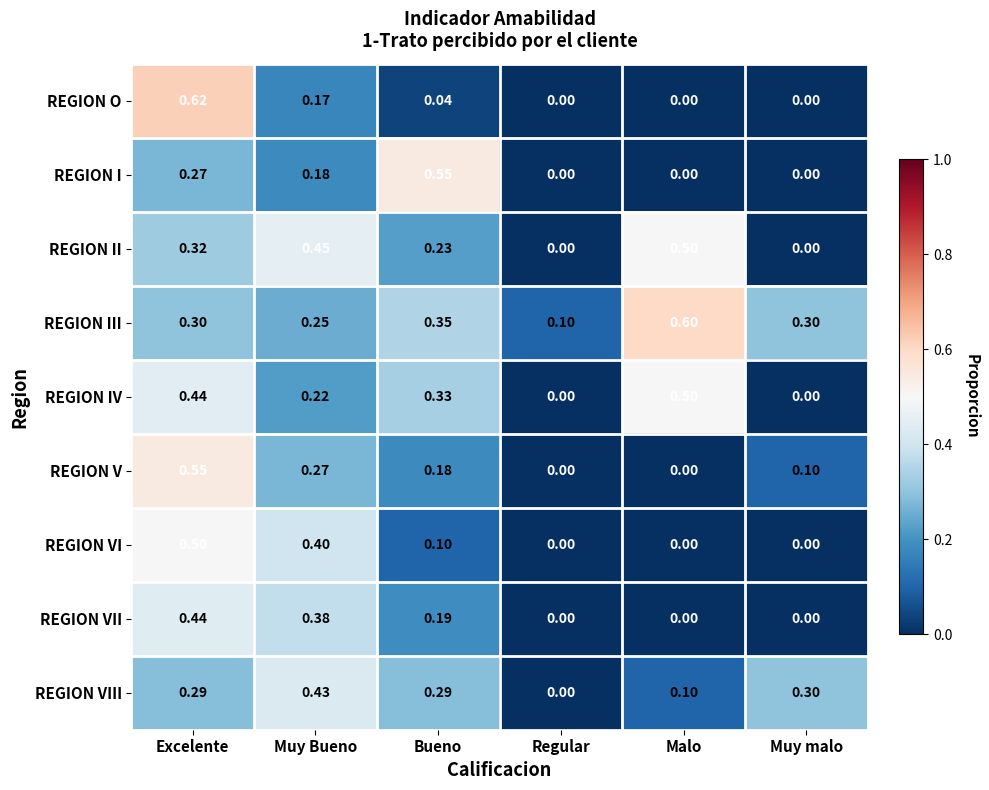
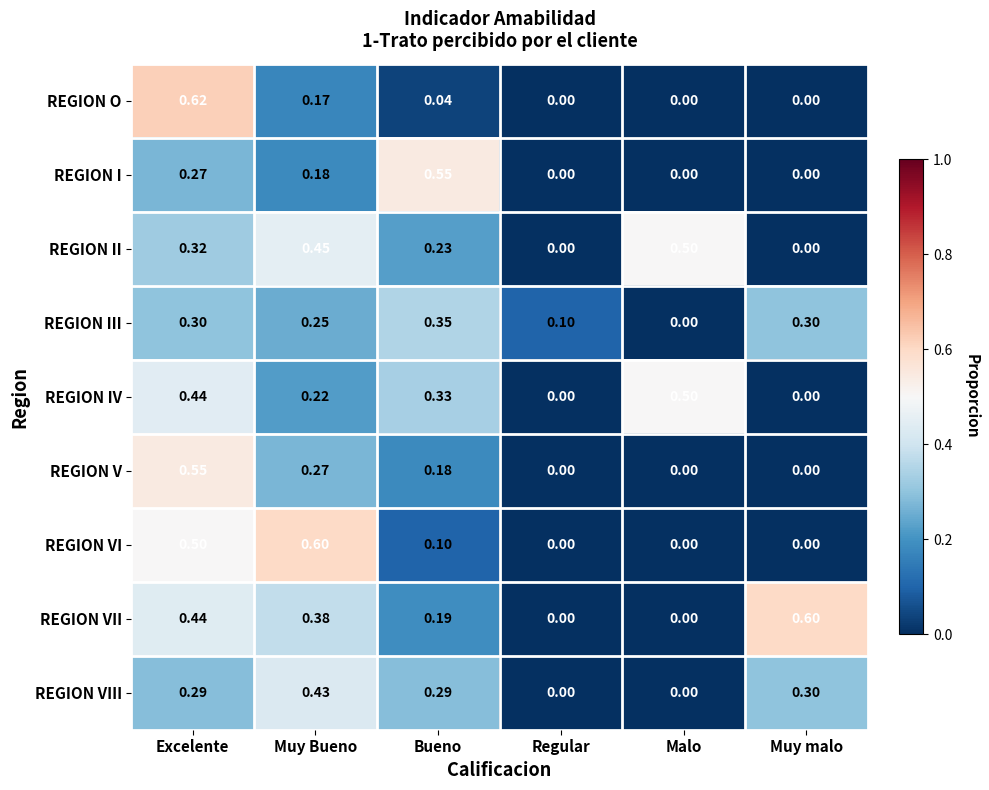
  {
    "REGION O": {
      "Excelente": 0.62,
      "Muy Bueno": 0.17,
      "Bueno": 0.04,
      "Regular": 0.00,
      "Malo": 0.00,
      "Muy malo": 0.00
    },
    "REGION I": {
      "Excelente": 0.27,
      "Muy Bueno": 0.18,
      "Regular": 0.00,
      "Malo": 0.00,
      "Muy malo": 0.00
    },
    "REGION II": {
      "Excelente": 0.32,
      "Bueno": 0.23,
      "Regular": 0.00,
      "Muy malo": 0.00
    },
    "REGION III": {
      "Excelente": 0.30,
      "Muy Bueno": 0.25,
      "Bueno": 0.35,
      "Regular": 0.10,
-     "Malo": 0.60,
+     "Malo": 0.00,
      "Muy malo": 0.30
    },
    "REGION IV": {
      "Excelente": 0.44,
      "Muy Bueno": 0.22,
      "Bueno": 0.33,
      "Regular": 0.00,
      "Muy malo": 0.00
    },
    "REGION V": {
      "Muy Bueno": 0.27,
      "Bueno": 0.18,
      "Regular": 0.00,
      "Malo": 0.00,
-     "Muy malo": 0.10
+     "Muy malo": 0.00
    },
    "REGION VI": {
-     "Muy Bueno": 0.40,
+     "Muy Bueno": 0.60,
      "Bueno": 0.10,
      "Regular": 0.00,
      "Malo": 0.00,
      "Muy malo": 0.00
    },
    "REGION VII": {
      "Excelente": 0.44,
      "Muy Bueno": 0.38,
      "Bueno": 0.19,
      "Regular": 0.00,
      "Malo": 0.00,
-     "Muy malo": 0.00
+     "Muy malo": 0.60
    },
    "REGION VIII": {
      "Excelente": 0.29,
      "Muy Bueno": 0.43,
      "Bueno": 0.29,
      "Regular": 0.00,
-     "Malo": 0.10,
+     "Malo": 0.00,
      "Muy malo": 0.30
    }
  }
